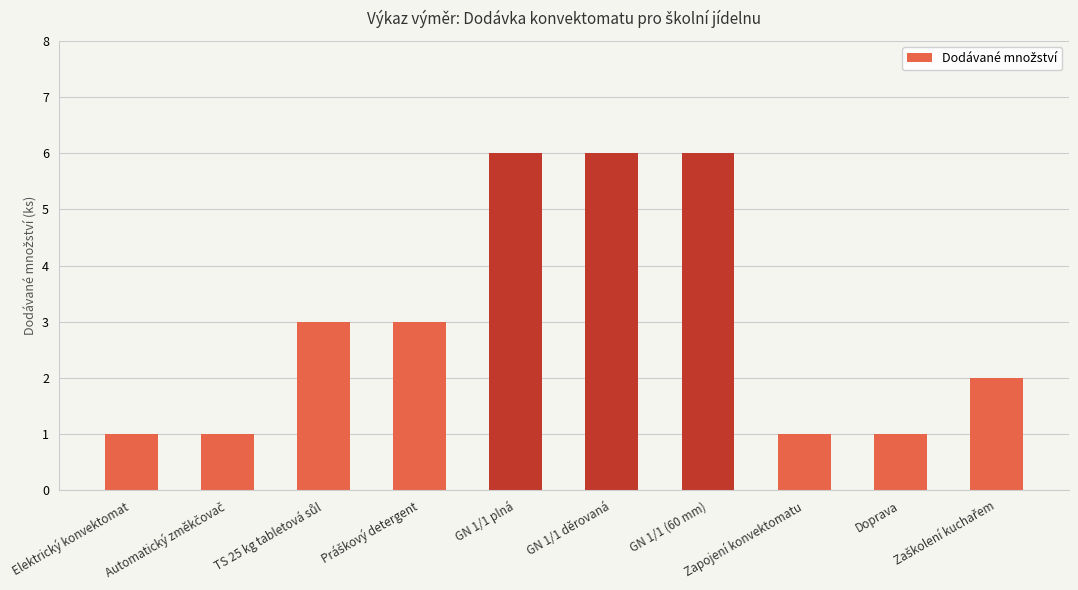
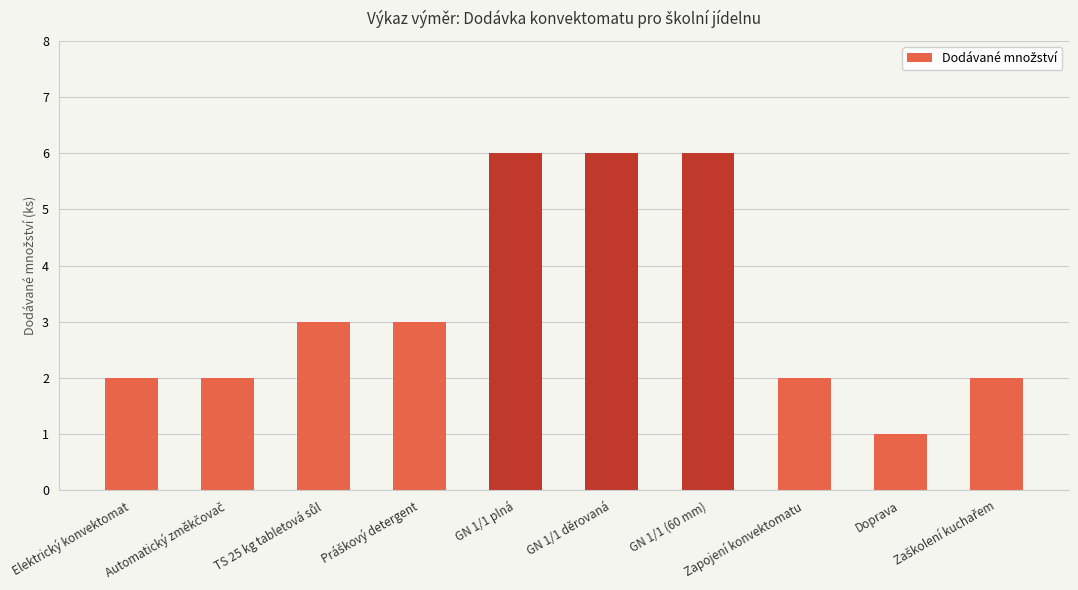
  {
-   "Elektrický konvektomat": 1,
-   "Automatický změkčovač": 1,
+   "Elektrický konvektomat": 2,
+   "Automatický změkčovač": 2,
    "TS 25 kg tabletová sůl": 3,
    "Práškový detergent": 3,
    "GN 1/1 plná": 6,
    "GN 1/1 děrovaná": 6,
    "GN 1/1 (60 mm)": 6,
-   "Zapojení konvektomatu": 1,
+   "Zapojení konvektomatu": 2,
    "Doprava": 1,
    "Zaškolení kuchařem": 2
  }
